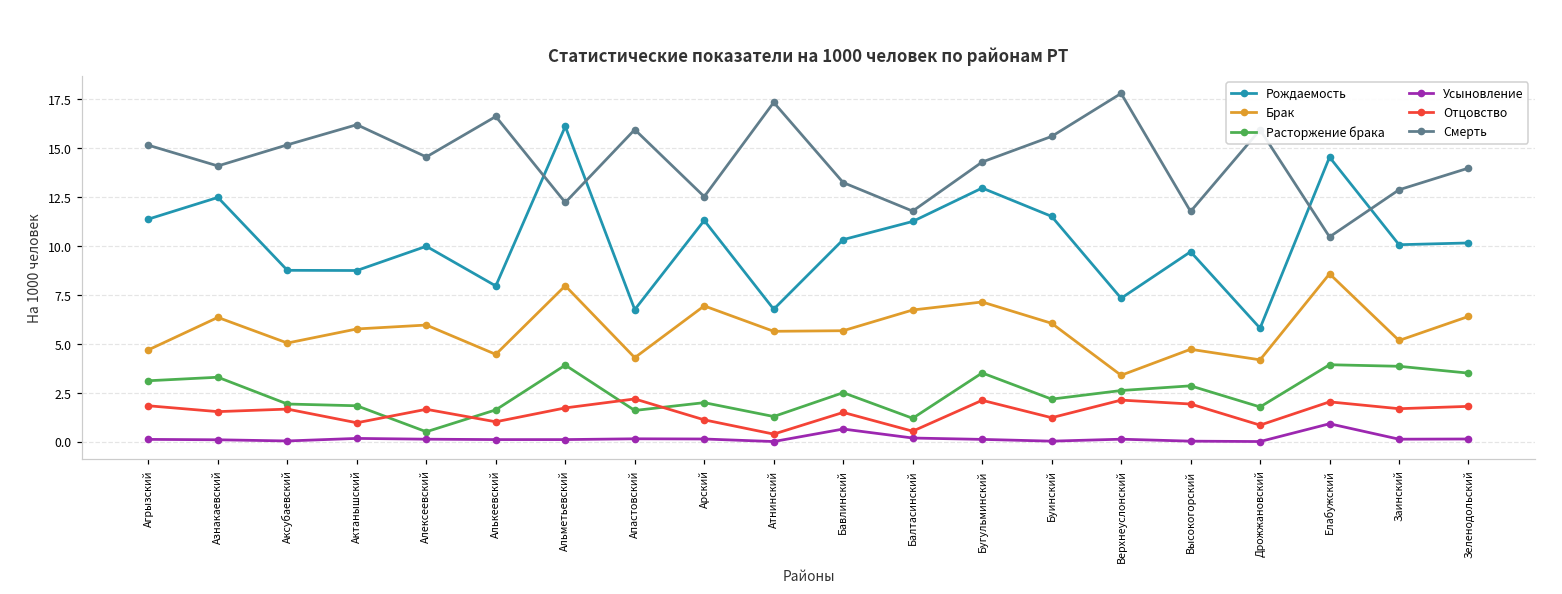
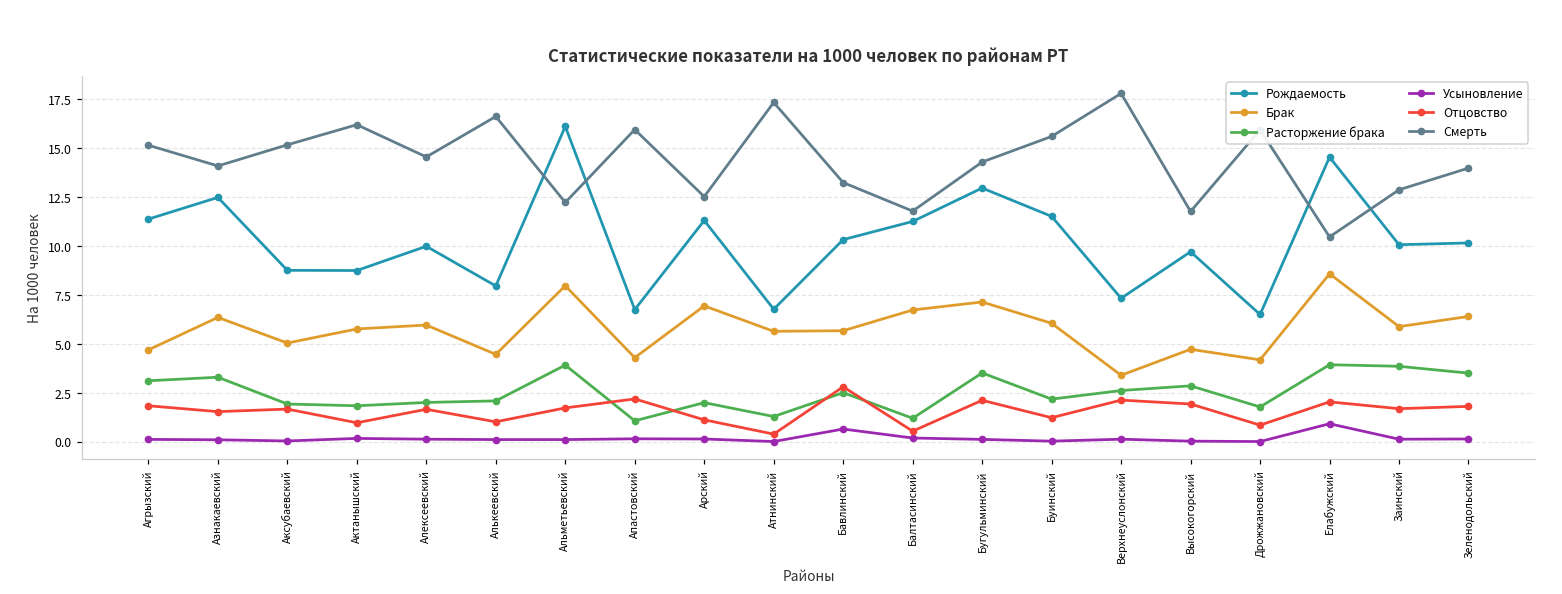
  {
    "Рождаемость": {
      "Агрызский": 11.4,
      "Азнакаевский": 12.5,
      "Аксубаевский": 8.8,
      "Актанышский": 8.8,
      "Алексеевский": 10.0,
      "Алькеевский": 8.0,
      "Альметьевский": 16.1,
      "Апастовский": 6.8,
      "Арский": 11.3,
      "Атнинский": 6.8,
      "Бавлинский": 10.3,
      "Балтасинский": 11.3,
      "Бугульминский": 13.0,
      "Буинский": 11.5,
      "Верхнеуслонский": 7.3,
      "Высокогорский": 9.7,
-     "Дрожжановский": 5.8,
+     "Дрожжановский": 6.5,
      "Елабужский": 14.6,
      "Заинский": 10.1,
      "Зеленодольский": 10.2
    },
    "Брак": {
      "Агрызский": 4.7,
      "Азнакаевский": 6.4,
      "Аксубаевский": 5.0,
      "Актанышский": 5.8,
      "Алексеевский": 6.0,
      "Алькеевский": 4.5,
      "Альметьевский": 8.0,
      "Апастовский": 4.3,
      "Арский": 6.9,
      "Атнинский": 5.6,
      "Бавлинский": 5.7,
      "Балтасинский": 6.7,
      "Бугульминский": 7.1,
      "Буинский": 6.1,
      "Верхнеуслонский": 3.4,
      "Высокогорский": 4.7,
      "Дрожжановский": 4.2,
      "Елабужский": 8.6,
-     "Заинский": 5.2,
+     "Заинский": 5.9,
      "Зеленодольский": 6.4
    },
    "Расторжение брака": {
      "Агрызский": 3.1,
      "Азнакаевский": 3.3,
      "Аксубаевский": 1.9,
      "Актанышский": 1.8,
-     "Алексеевский": 0.5,
-     "Алькеевский": 1.6,
+     "Алексеевский": 2.0,
+     "Алькеевский": 2.1,
      "Альметьевский": 3.9,
-     "Апастовский": 1.6,
+     "Апастовский": 1.1,
      "Арский": 2.0,
      "Атнинский": 1.3,
      "Бавлинский": 2.5,
      "Балтасинский": 1.2,
      "Бугульминский": 3.5,
      "Буинский": 2.2,
      "Верхнеуслонский": 2.6,
      "Высокогорский": 2.9,
      "Дрожжановский": 1.8,
      "Елабужский": 3.9,
      "Заинский": 3.9,
      "Зеленодольский": 3.5
    },
    "Усыновление": {
      "Агрызский": 0.1,
      "Азнакаевский": 0.1,
      "Аксубаевский": 0.0,
      "Актанышский": 0.2,
      "Алексеевский": 0.1,
      "Алькеевский": 0.1,
      "Альметьевский": 0.1,
      "Апастовский": 0.1,
      "Арский": 0.1,
      "Атнинский": 0.0,
      "Бавлинский": 0.6,
      "Балтасинский": 0.2,
      "Бугульминский": 0.1,
      "Буинский": 0.0,
      "Верхнеуслонский": 0.1,
      "Высокогорский": 0.0,
      "Дрожжановский": 0.0,
      "Елабужский": 0.9,
      "Заинский": 0.1,
      "Зеленодольский": 0.1
    },
    "Отцовство": {
      "Агрызский": 1.8,
      "Азнакаевский": 1.5,
      "Аксубаевский": 1.7,
      "Актанышский": 1.0,
      "Алексеевский": 1.7,
      "Алькеевский": 1.0,
      "Альметьевский": 1.7,
      "Апастовский": 2.2,
      "Арский": 1.1,
      "Атнинский": 0.4,
-     "Бавлинский": 1.5,
+     "Бавлинский": 2.8,
      "Балтасинский": 0.5,
      "Бугульминский": 2.1,
      "Буинский": 1.2,
      "Верхнеуслонский": 2.1,
      "Высокогорский": 1.9,
      "Дрожжановский": 0.8,
      "Елабужский": 2.0,
      "Заинский": 1.7,
      "Зеленодольский": 1.8
    },
    "Смерть": {
      "Агрызский": 15.2,
      "Азнакаевский": 14.1,
      "Аксубаевский": 15.2,
      "Актанышский": 16.2,
      "Алексеевский": 14.6,
      "Алькеевский": 16.6,
      "Альметьевский": 12.2,
      "Апастовский": 16.0,
      "Арский": 12.5,
      "Атнинский": 17.4,
      "Бавлинский": 13.3,
      "Балтасинский": 11.8,
      "Бугульминский": 14.3,
      "Буинский": 15.6,
      "Верхнеуслонский": 17.8,
      "Высокогорский": 11.8,
      "Елабужский": 10.5,
      "Заинский": 12.9,
      "Зеленодольский": 14.0
    }
  }
